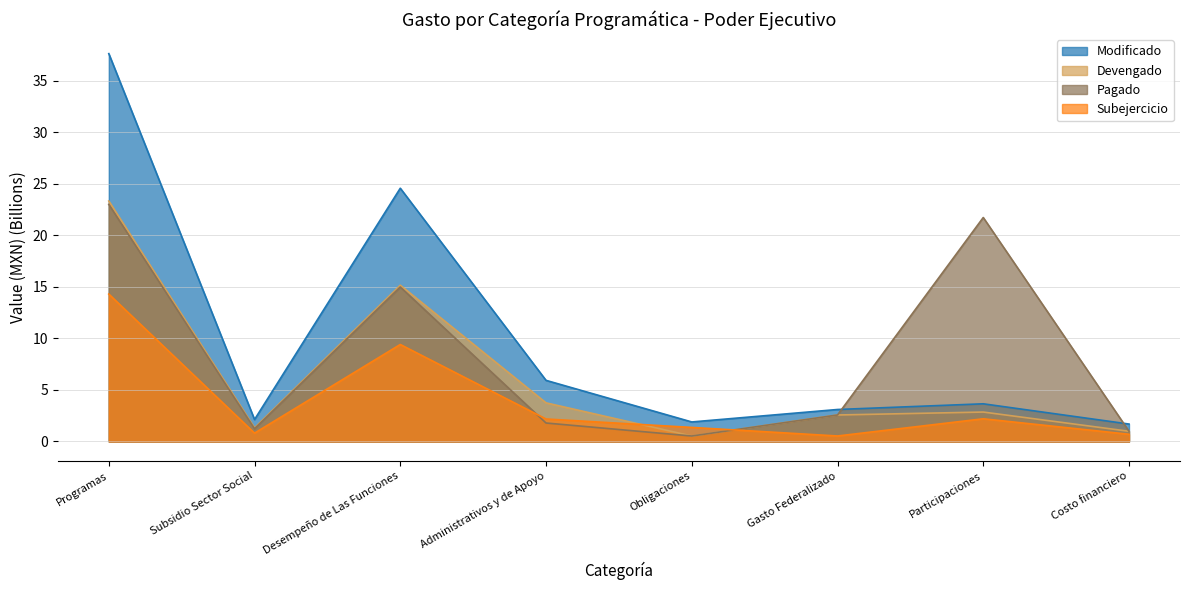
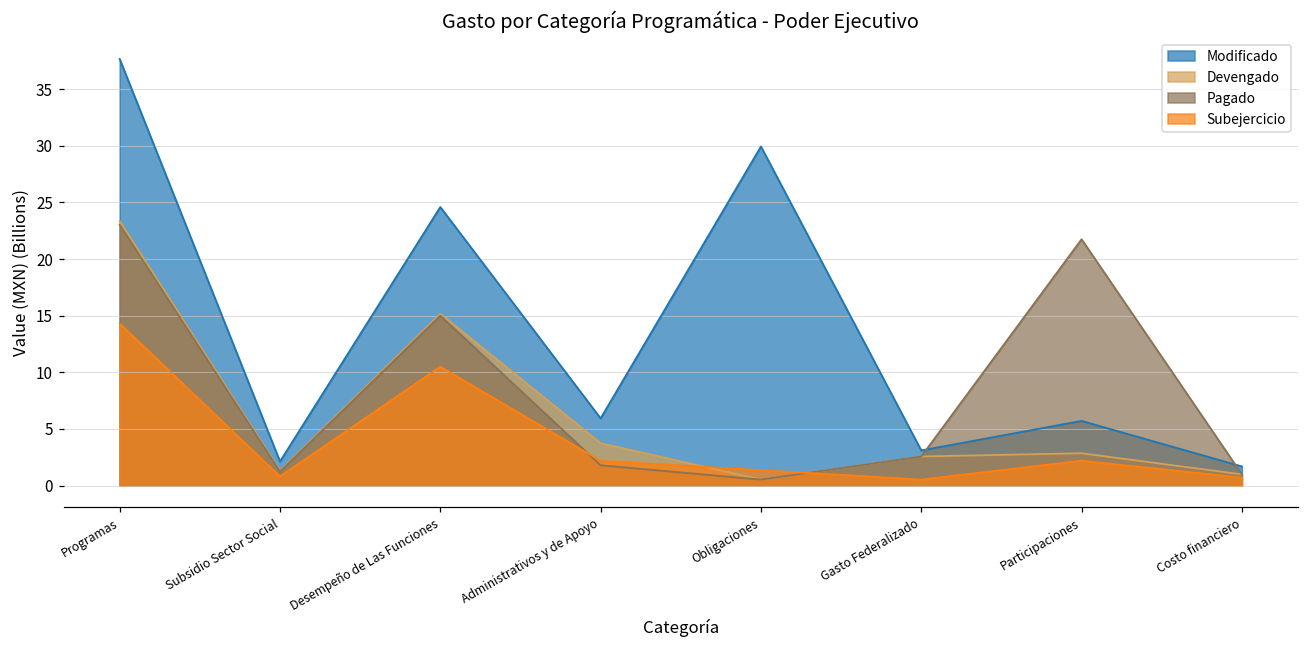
  {
    "Modificado": {
      "Programas": 37.7,
      "Subsidio Sector Social": 2.1,
      "Desempeño de Las Funciones": 24.6,
      "Administrativos y de Apoyo": 5.9,
-     "Obligaciones": 1.9,
+     "Obligaciones": 29.9,
      "Gasto Federalizado": 3.1,
-     "Participaciones": 3.7,
+     "Participaciones": 5.7,
      "Costo financiero": 1.7
    },
    "Devengado": {
      "Programas": 23.3,
      "Administrativos y de Apoyo": 3.8,
      "Participaciones": 2.9
    },
    "Pagado": {
      "Programas": 23.0,
      "Administrativos y de Apoyo": 1.8,
      "Participaciones": 21.7
    },
    "Subejercicio": {
      "Programas": 14.3,
      "Subsidio Sector Social": 0.8,
-     "Desempeño de Las Funciones": 9.4,
+     "Desempeño de Las Funciones": 10.5,
      "Administrativos y de Apoyo": 2.2,
      "Obligaciones": 1.4,
      "Gasto Federalizado": 0.5,
      "Participaciones": 2.2,
      "Costo financiero": 0.7
    }
  }
